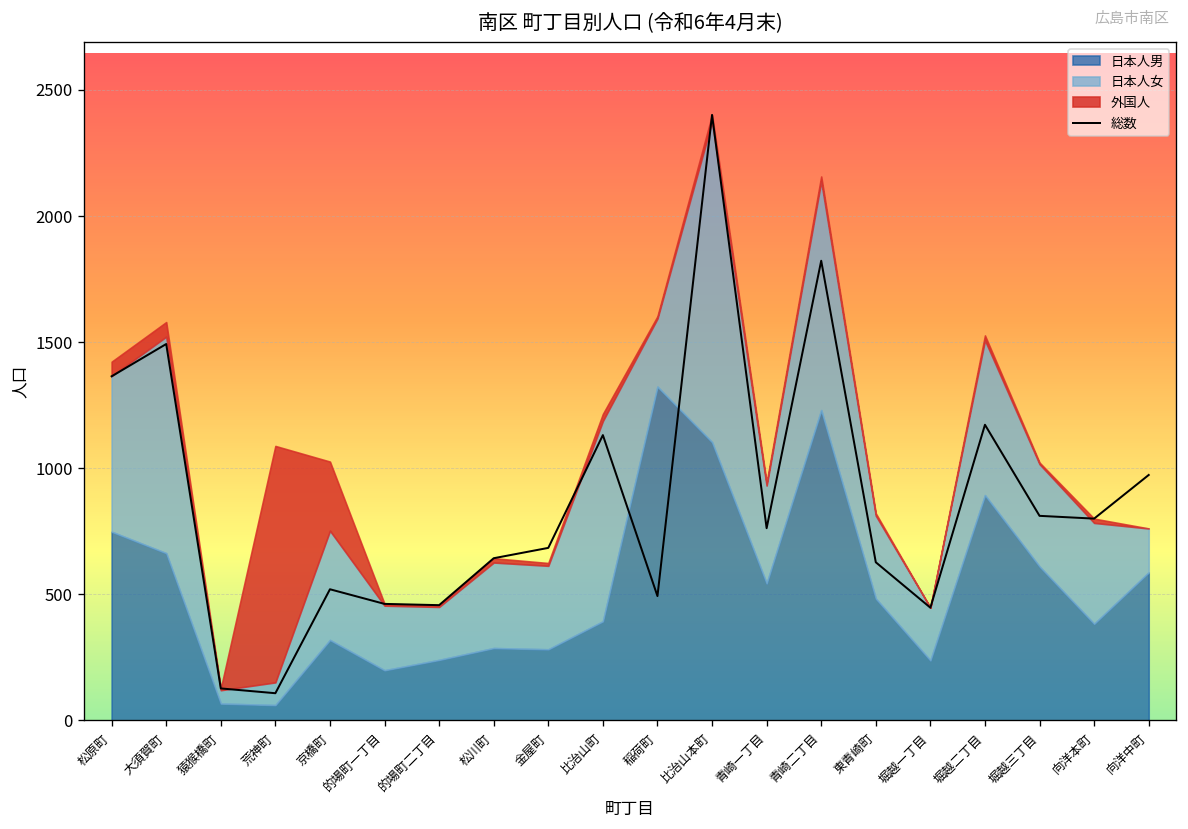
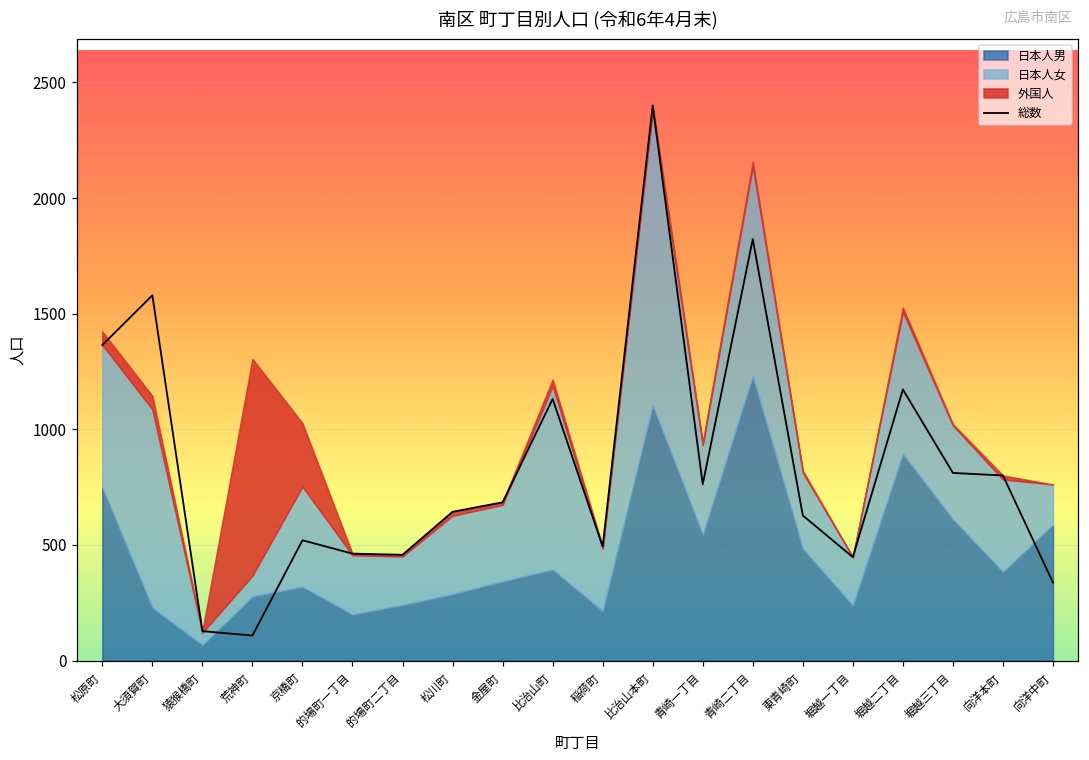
  {
    "日本人男": {
      "松原町": 750,
-     "大須賀町": 660,
+     "大須賀町": 230,
      "猿猴橋町": 70,
-     "荒神町": 60,
+     "荒神町": 280,
      "京橋町": 320,
      "的場町一丁目": 200,
      "的場町二丁目": 240,
      "松川町": 290,
-     "金屋町": 280,
+     "金屋町": 340,
      "比治山町": 390,
-     "稲荷町": 1320,
+     "稲荷町": 210,
      "比治山本町": 1100,
      "青崎一丁目": 540,
      "青崎二丁目": 1230,
      "東青崎町": 480,
      "堀越一丁目": 240,
      "堀越二丁目": 890,
      "堀越三丁目": 610,
      "向洋本町": 380,
      "向洋中町": 590
    },
    "総数": {
-     "大須賀町": 1490,
+     "大須賀町": 1580,
      "荒神町": 110,
      "京橋町": 520,
      "比治山町": 1130,
      "青崎一丁目": 760,
      "青崎二丁目": 1820,
      "東青崎町": 630,
      "堀越二丁目": 1170,
      "堀越三丁目": 810,
-     "向洋中町": 970
+     "向洋中町": 340
    },
    "日本人女": {
      "大須賀町": 860,
      "荒神町": 90,
      "京橋町": 430,
      "松川町": 340,
      "比治山町": 790,
      "比治山本町": 1270,
      "青崎二丁目": 910,
      "堀越二丁目": 610,
      "向洋本町": 400
    },
    "外国人": {
      "松原町": 60,
      "大須賀町": 60,
      "荒神町": 940,
      "京橋町": 270,
      "比治山町": 30,
      "青崎二丁目": 20,
      "堀越二丁目": 20
    }
  }
